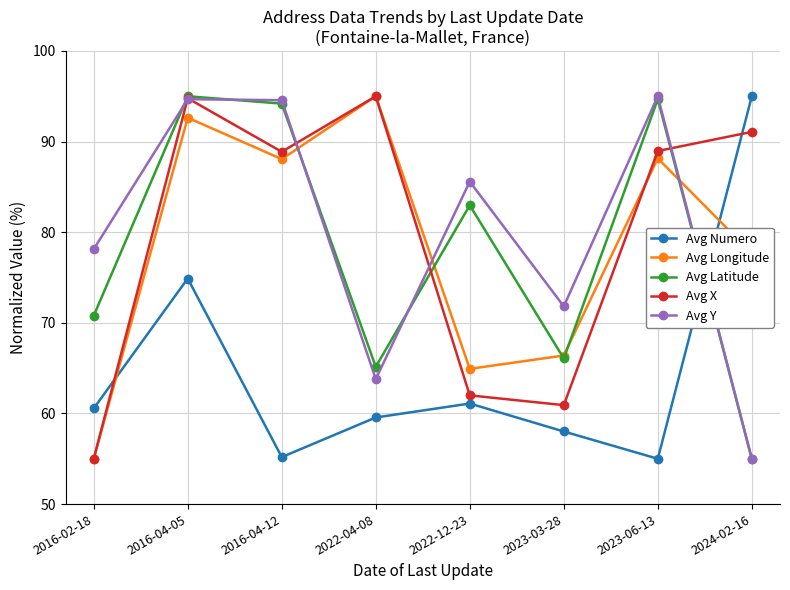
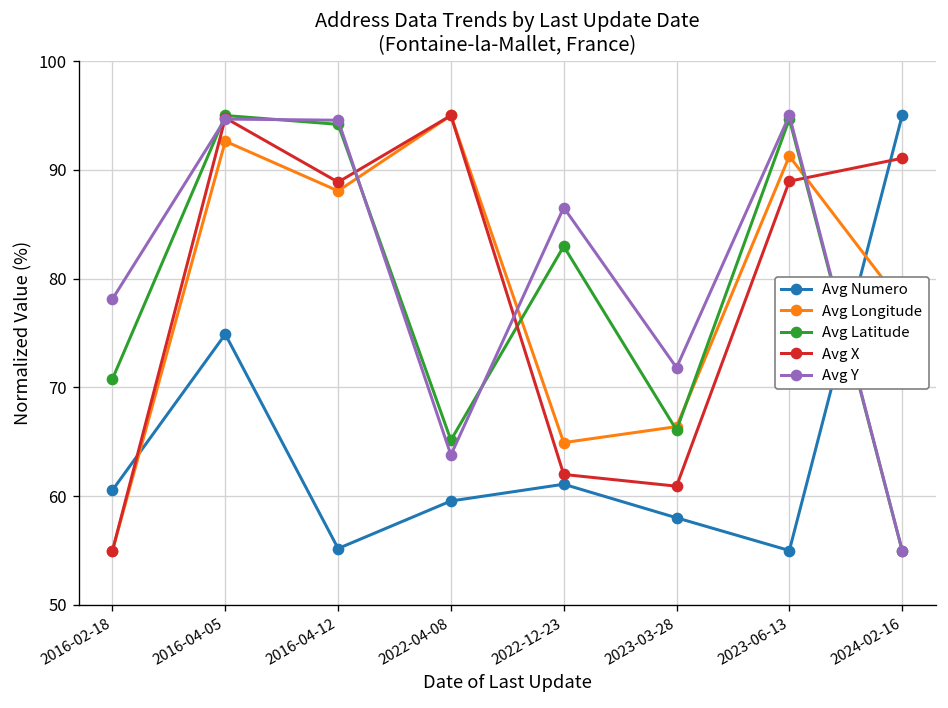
  {
    "Avg Numero": {
      "2016-02-18": 61,
      "2016-04-05": 75,
      "2016-04-12": 55,
      "2022-04-08": 60,
      "2022-12-23": 61,
      "2023-03-28": 58,
      "2023-06-13": 55,
      "2024-02-16": 95
    },
    "Avg Longitude": {
      "2016-04-05": 93,
      "2016-04-12": 88,
      "2022-12-23": 65,
      "2023-03-28": 66,
-     "2023-06-13": 88
+     "2023-06-13": 91
    },
    "Avg Latitude": {
      "2016-02-18": 71,
      "2016-04-12": 94,
      "2022-04-08": 65,
      "2022-12-23": 83,
      "2023-03-28": 66,
      "2023-06-13": 95
    },
    "Avg X": {
      "2016-04-12": 89,
      "2022-12-23": 62,
      "2023-03-28": 61,
      "2023-06-13": 89,
      "2024-02-16": 91
    },
    "Avg Y": {
      "2016-02-18": 78,
      "2016-04-12": 95,
      "2022-04-08": 64,
-     "2022-12-23": 86,
+     "2022-12-23": 87,
      "2023-03-28": 72,
      "2023-06-13": 95
    }
  }
